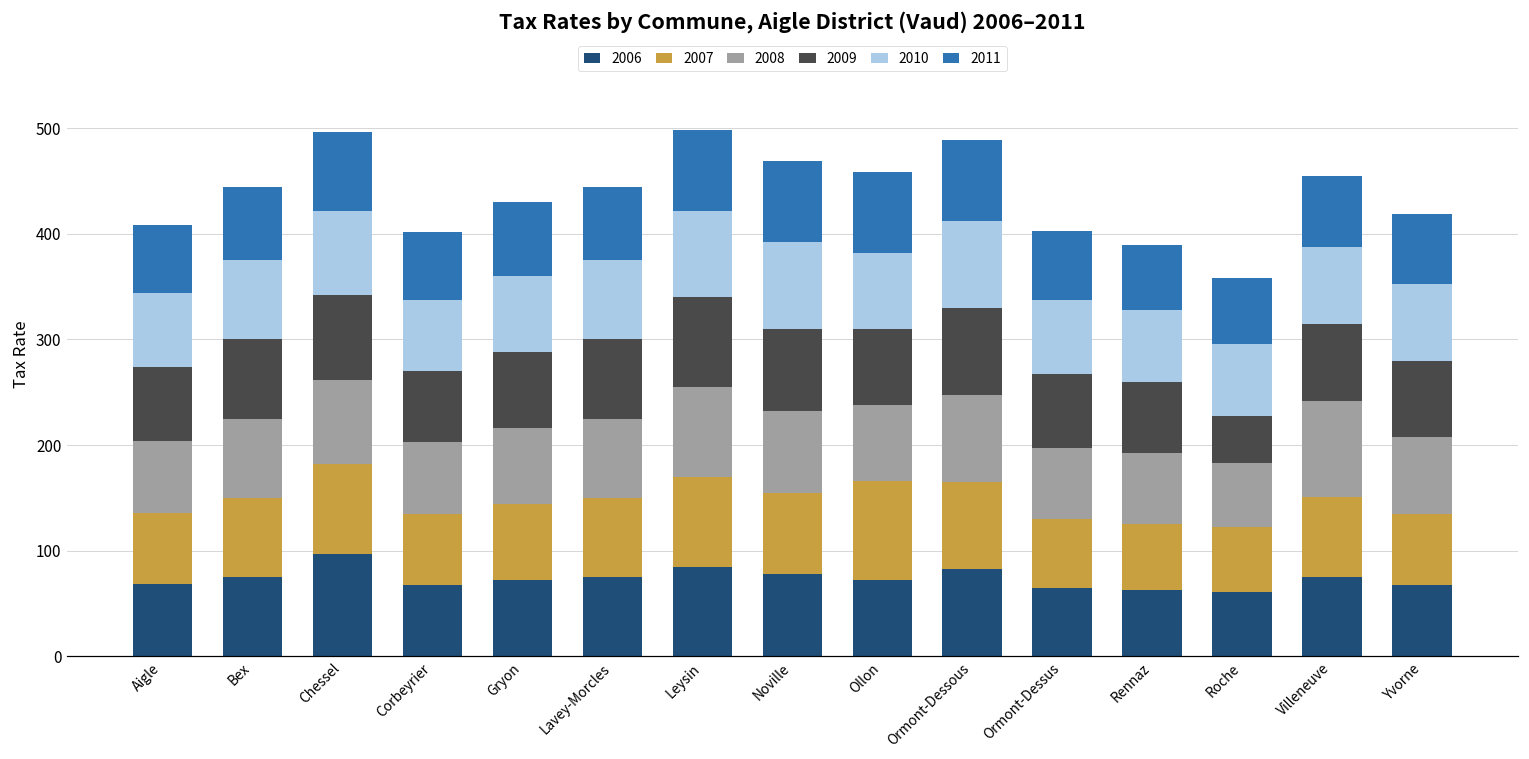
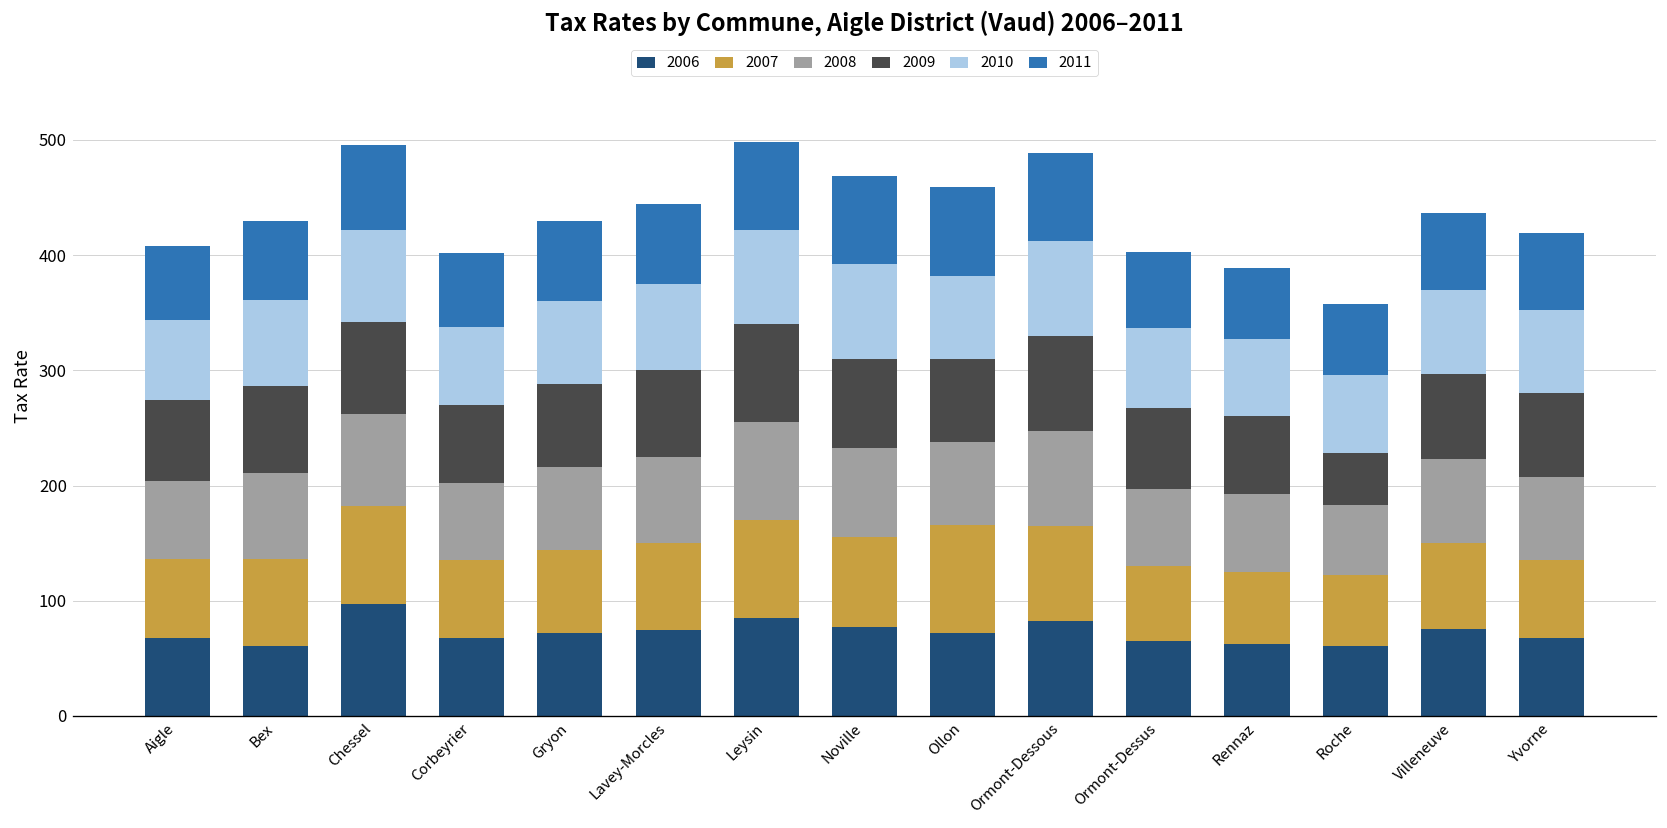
  {
    "2006": {
      "Aigle": 70,
-     "Bex": 80,
+     "Bex": 60,
      "Chessel": 100,
      "Corbeyrier": 70,
      "Gryon": 70,
      "Lavey-Morcles": 80,
      "Leysin": 90,
      "Noville": 80,
      "Ollon": 70,
      "Ormont-Dessous": 80,
      "Ormont-Dessus": 70,
      "Rennaz": 60,
      "Roche": 60,
      "Villeneuve": 80,
      "Yvorne": 70
    },
    "2007": {
      "Aigle": 70,
      "Bex": 80,
      "Chessel": 90,
      "Corbeyrier": 70,
      "Gryon": 70,
      "Lavey-Morcles": 80,
      "Leysin": 90,
      "Noville": 80,
      "Ollon": 90,
      "Ormont-Dessous": 80,
      "Ormont-Dessus": 70,
      "Rennaz": 60,
      "Roche": 60,
      "Villeneuve": 80,
      "Yvorne": 70
    },
    "2008": {
      "Aigle": 70,
      "Bex": 80,
      "Chessel": 80,
      "Corbeyrier": 70,
      "Gryon": 70,
      "Lavey-Morcles": 80,
      "Leysin": 90,
      "Noville": 80,
      "Ollon": 70,
      "Ormont-Dessous": 80,
      "Ormont-Dessus": 70,
      "Rennaz": 70,
      "Roche": 60,
-     "Villeneuve": 90,
+     "Villeneuve": 70,
      "Yvorne": 70
    },
    "2009": {
      "Aigle": 70,
      "Bex": 80,
      "Chessel": 80,
      "Corbeyrier": 70,
      "Gryon": 70,
      "Lavey-Morcles": 80,
      "Leysin": 90,
      "Noville": 80,
      "Ollon": 70,
      "Ormont-Dessous": 80,
      "Ormont-Dessus": 70,
      "Rennaz": 70,
      "Roche": 50,
      "Villeneuve": 70,
      "Yvorne": 70
    },
    "2010": {
      "Aigle": 70,
      "Bex": 80,
      "Chessel": 80,
      "Corbeyrier": 70,
      "Gryon": 70,
      "Lavey-Morcles": 80,
      "Leysin": 80,
      "Noville": 80,
      "Ollon": 70,
      "Ormont-Dessous": 80,
      "Ormont-Dessus": 70,
      "Rennaz": 70,
      "Roche": 70,
      "Villeneuve": 70,
      "Yvorne": 70
    },
    "2011": {
      "Aigle": 60,
      "Bex": 70,
      "Chessel": 70,
      "Corbeyrier": 60,
      "Gryon": 70,
      "Lavey-Morcles": 70,
      "Leysin": 80,
      "Noville": 80,
      "Ollon": 80,
      "Ormont-Dessous": 80,
      "Ormont-Dessus": 70,
      "Rennaz": 60,
      "Roche": 60,
      "Villeneuve": 70,
      "Yvorne": 70
    }
  }
